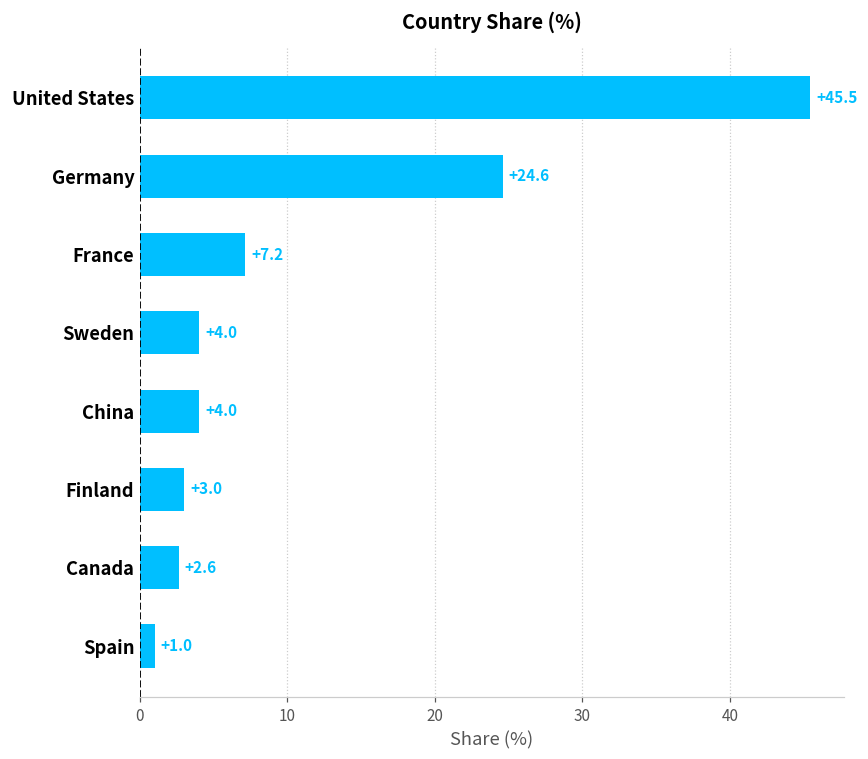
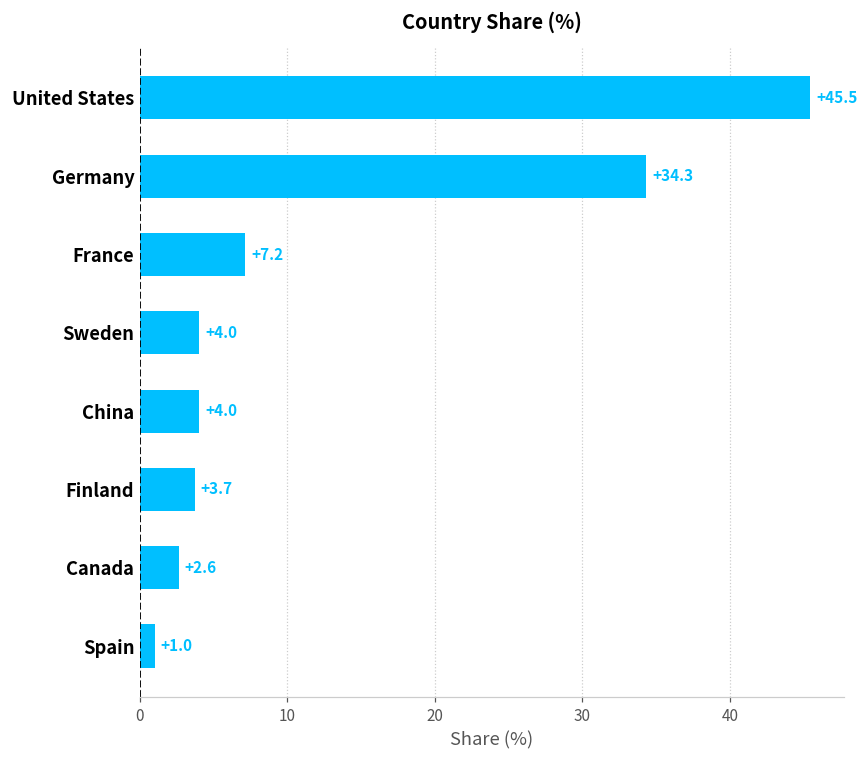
  {
    "United States": "+45.5",
-   "Germany": "+24.6",
+   "Germany": "+34.3",
    "France": "+7.2",
    "Sweden": "+4.0",
    "China": "+4.0",
-   "Finland": "+3.0",
+   "Finland": "+3.7",
    "Canada": "+2.6",
    "Spain": "+1.0"
  }
